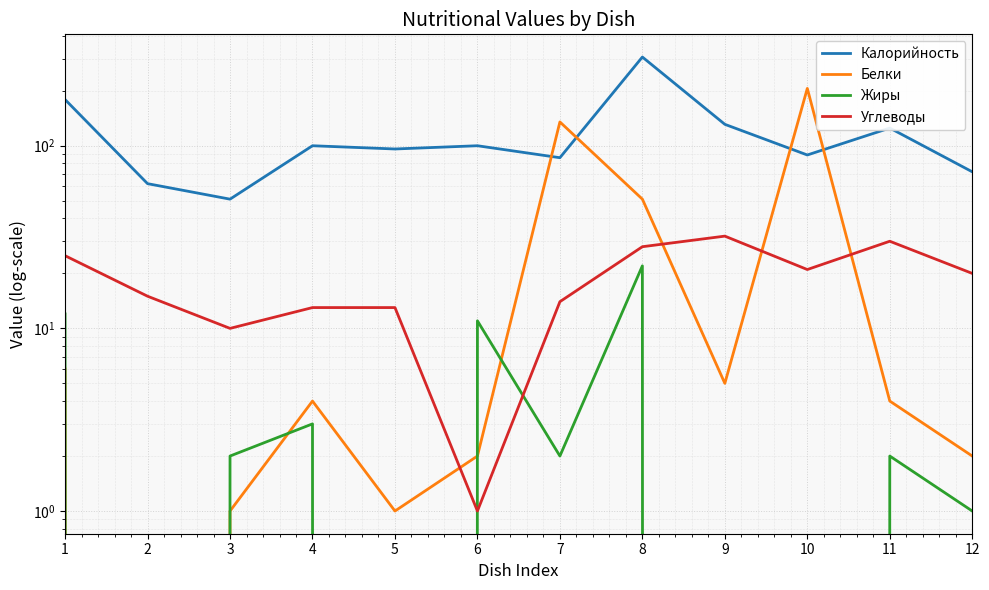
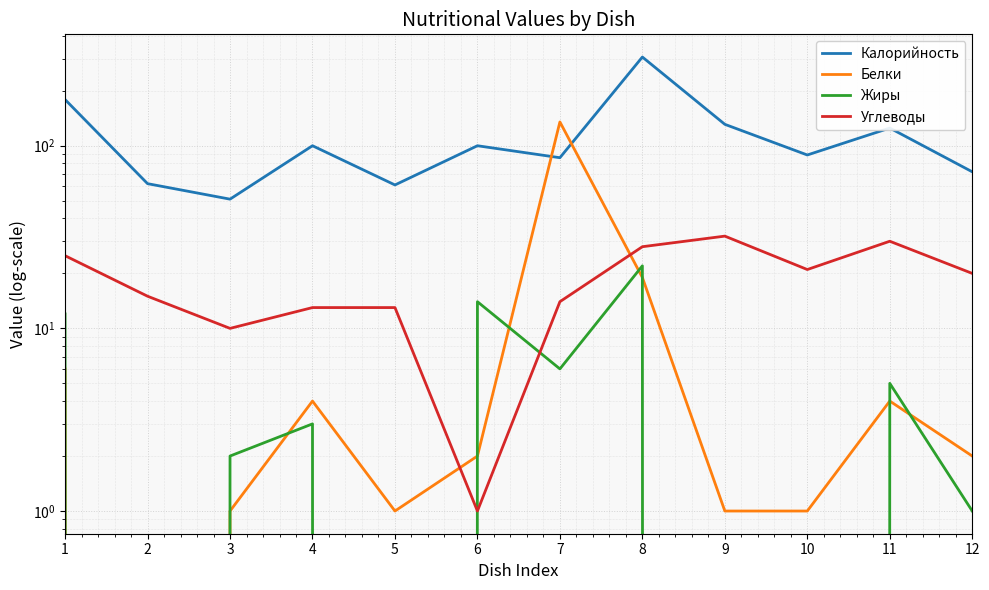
  {
    "Калорийность": {
      "1": 180,
      "2": 62,
      "3": 51,
      "4": 100,
-     "5": 100,
+     "5": 61,
      "6": 100,
      "7": 90,
      "8": 310,
      "9": 130,
      "10": 90,
      "12": 72
    },
    "Белки": {
      "1": 6,
      "3": 1,
      "4": 4,
      "5": 1,
      "6": 2,
      "7": 140,
-     "8": 51,
-     "9": 5,
-     "10": 210,
+     "8": 19,
+     "9": 1,
+     "10": 1,
      "11": 4,
      "12": 2
    },
    "Жиры": {
      "1": 12,
      "3": 2,
      "4": 3,
-     "6": 11,
-     "7": 2,
+     "6": 14,
+     "7": 6,
      "8": 22,
-     "11": 2,
+     "11": 5,
      "12": 1
    },
    "Углеводы": {
      "1": 25,
      "2": 15,
      "3": 10,
      "4": 13,
      "5": 13,
      "6": 1,
      "7": 14,
      "8": 28,
      "9": 32,
      "10": 21,
      "11": 30,
      "12": 20
    }
  }
